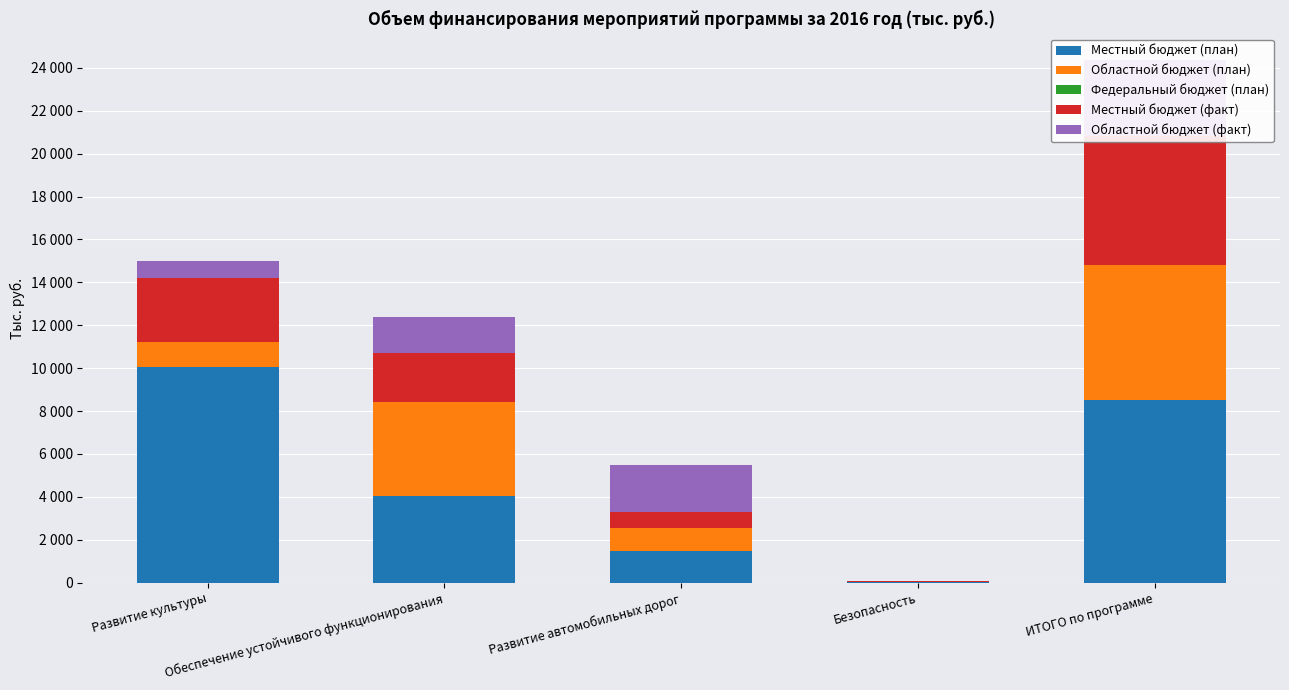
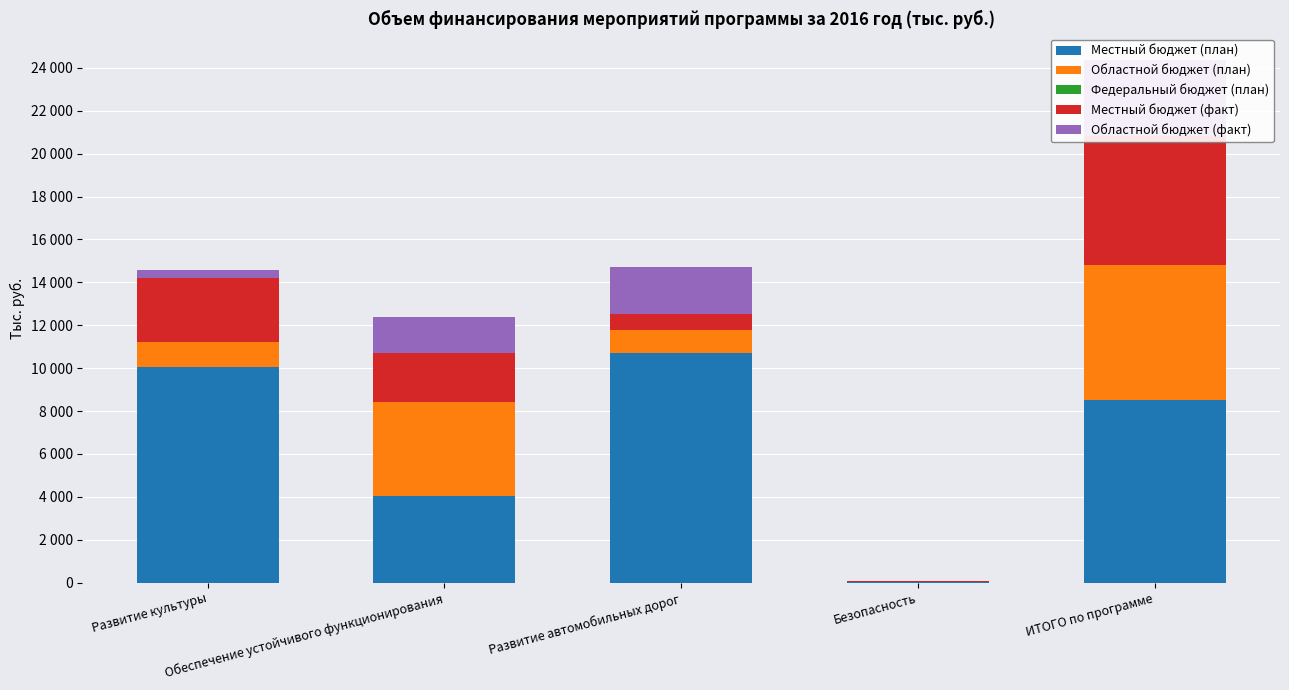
  {
    "Местный бюджет (план)": {
      "Развитие культуры": 10100,
      "Обеспечение устойчивого функционирования": 4000,
-     "Развитие автомобильных дорог": 1500,
+     "Развитие автомобильных дорог": 10700,
      "ИТОГО по программе": 8500
    },
    "Федеральный бюджет (план)": {
      "Безопасность": 0
    },
    "Местный бюджет (факт)": {
      "Развитие культуры": 3000,
      "Обеспечение устойчивого функционирования": 2300,
      "Развитие автомобильных дорог": 700
    },
    "Областной бюджет (факт)": {
-     "Развитие культуры": 800,
+     "Развитие культуры": 400,
      "Обеспечение устойчивого функционирования": 1700,
      "Развитие автомобильных дорог": 2200,
      "Безопасность": 0
    }
  }
